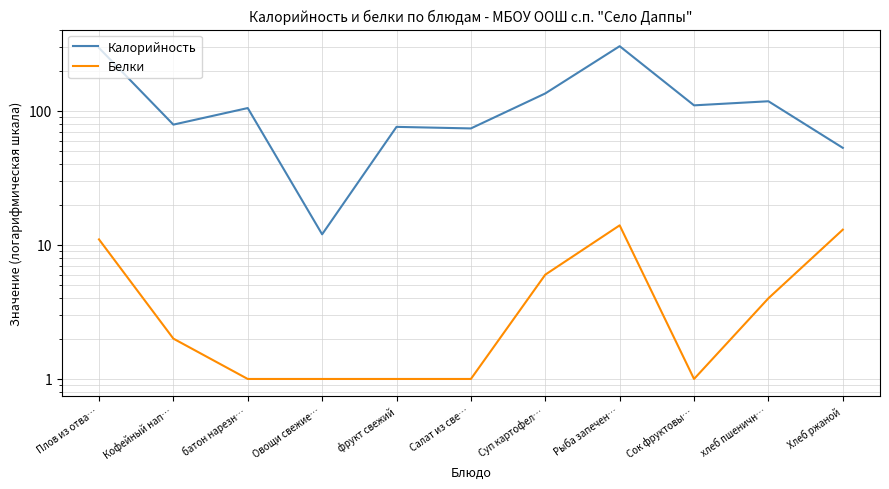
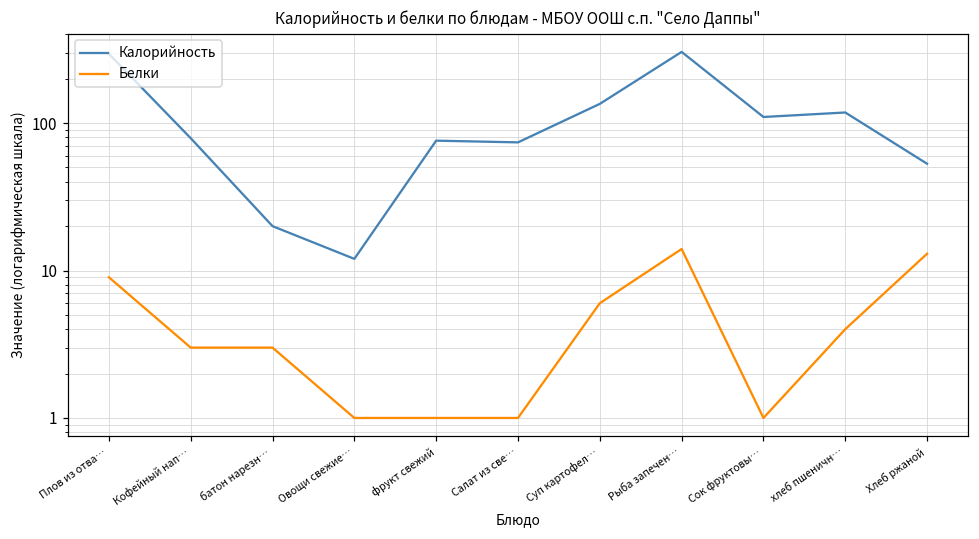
  {
    "Калорийность": {
      "Кофейный нап…": 80,
-     "батон нарезн…": 110,
+     "батон нарезн…": 20,
      "Овощи свежие…": 12,
      "фрукт свежий": 80,
      "Салат из све…": 70,
      "Суп картофел…": 140,
      "Рыба запечен…": 300,
      "Сок фруктовы…": 110,
      "хлеб пшеничн…": 120,
      "Хлеб ржаной": 53
    },
    "Белки": {
-     "Плов из отва…": 11,
-     "Кофейный нап…": 2,
-     "батон нарезн…": 1,
+     "Плов из отва…": 9,
+     "Кофейный нап…": 3,
+     "батон нарезн…": 3,
      "Овощи свежие…": 1,
      "фрукт свежий": 1,
      "Салат из све…": 1,
      "Суп картофел…": 6,
      "Рыба запечен…": 14,
      "Сок фруктовы…": 1,
      "хлеб пшеничн…": 4,
      "Хлеб ржаной": 13
    }
  }
